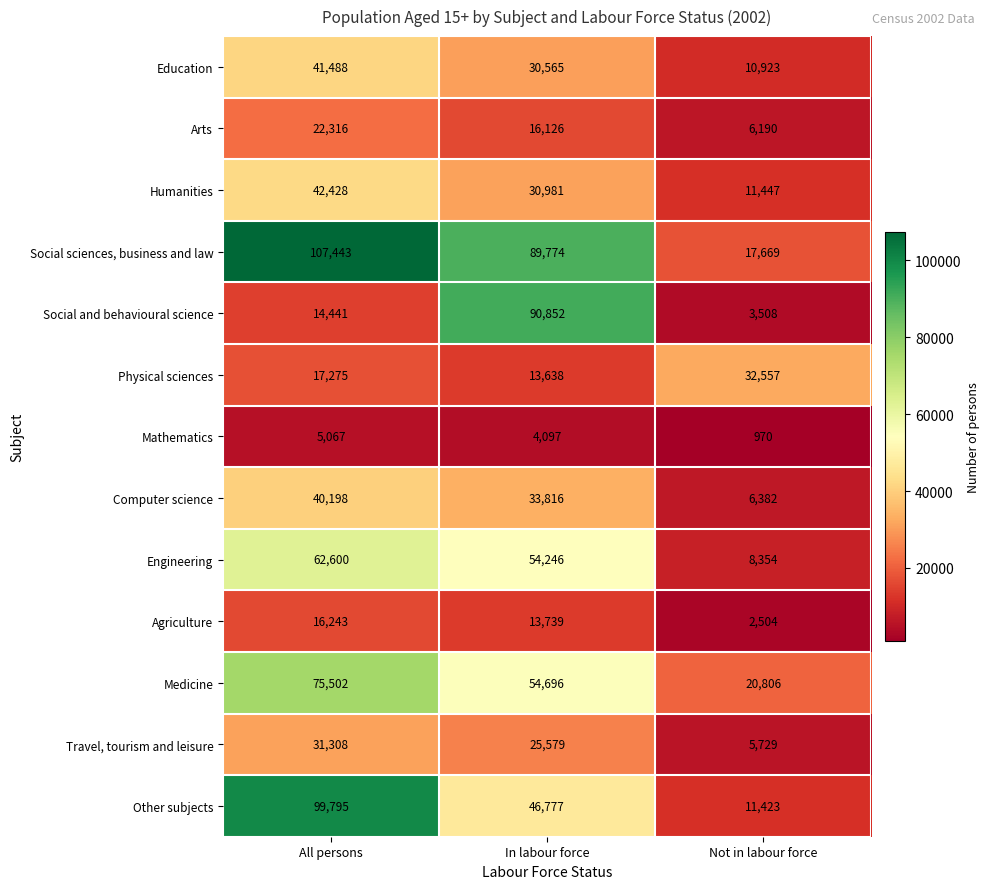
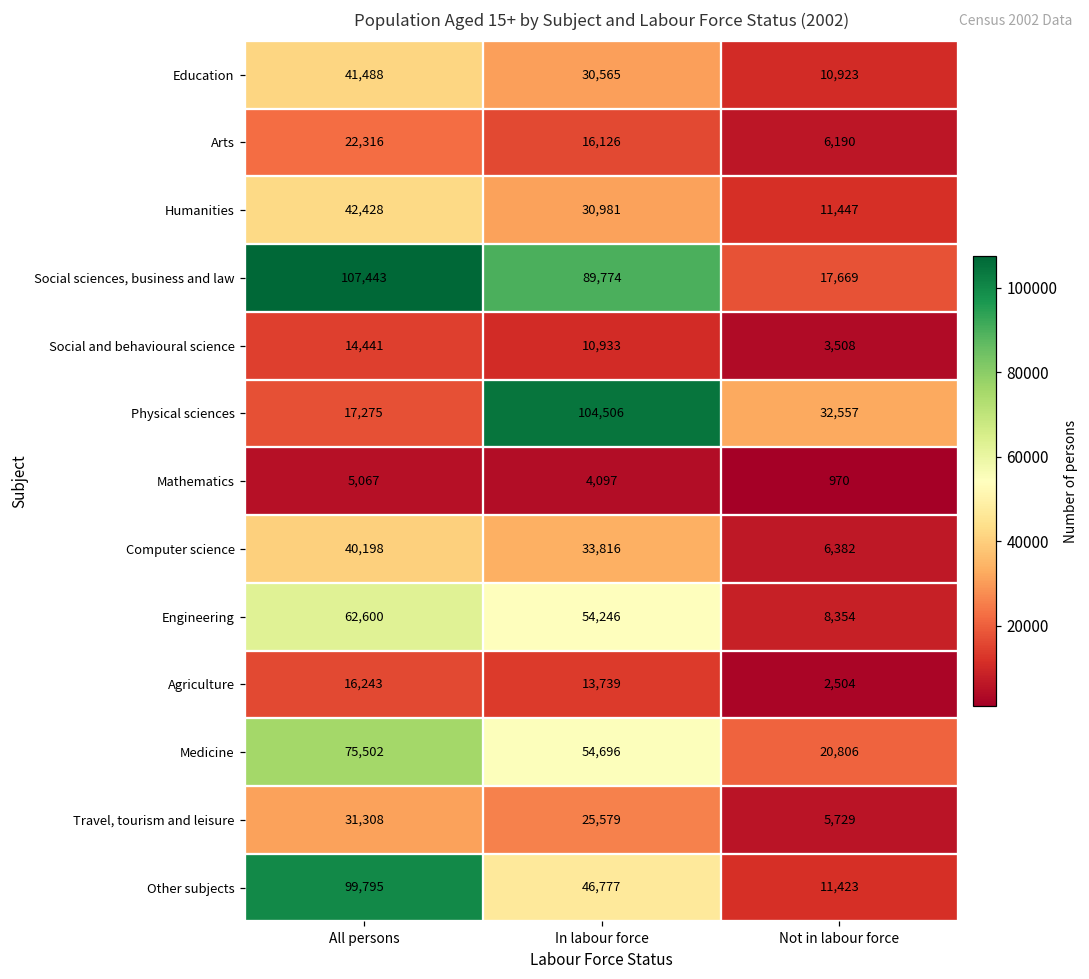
  {
    "Education": {
      "All persons": "41,488",
      "In labour force": "30,565",
      "Not in labour force": "10,923"
    },
    "Arts": {
      "All persons": "22,316",
      "In labour force": "16,126",
      "Not in labour force": "6,190"
    },
    "Humanities": {
      "All persons": "42,428",
      "In labour force": "30,981",
      "Not in labour force": "11,447"
    },
    "Social sciences, business and law": {
      "All persons": "107,443",
      "In labour force": "89,774",
      "Not in labour force": "17,669"
    },
    "Social and behavioural science": {
      "All persons": "14,441",
-     "In labour force": "90,852",
+     "In labour force": "10,933",
      "Not in labour force": "3,508"
    },
    "Physical sciences": {
      "All persons": "17,275",
-     "In labour force": "13,638",
+     "In labour force": "104,506",
      "Not in labour force": "32,557"
    },
    "Mathematics": {
      "All persons": "5,067",
      "In labour force": "4,097",
      "Not in labour force": "970"
    },
    "Computer science": {
      "All persons": "40,198",
      "In labour force": "33,816",
      "Not in labour force": "6,382"
    },
    "Engineering": {
      "All persons": "62,600",
      "In labour force": "54,246",
      "Not in labour force": "8,354"
    },
    "Agriculture": {
      "All persons": "16,243",
      "In labour force": "13,739",
      "Not in labour force": "2,504"
    },
    "Medicine": {
      "All persons": "75,502",
      "In labour force": "54,696",
      "Not in labour force": "20,806"
    },
    "Travel, tourism and leisure": {
      "All persons": "31,308",
      "In labour force": "25,579",
      "Not in labour force": "5,729"
    },
    "Other subjects": {
      "All persons": "99,795",
      "In labour force": "46,777",
      "Not in labour force": "11,423"
    }
  }
